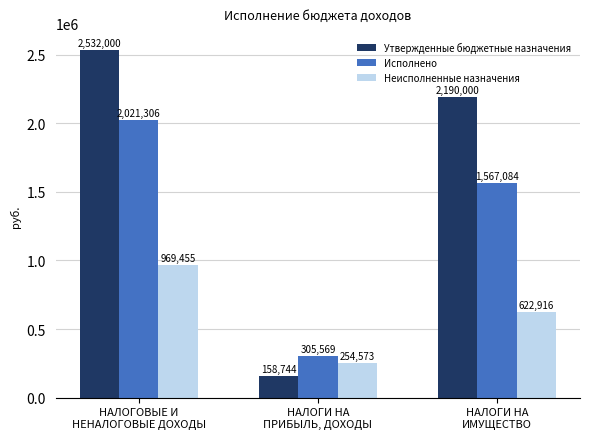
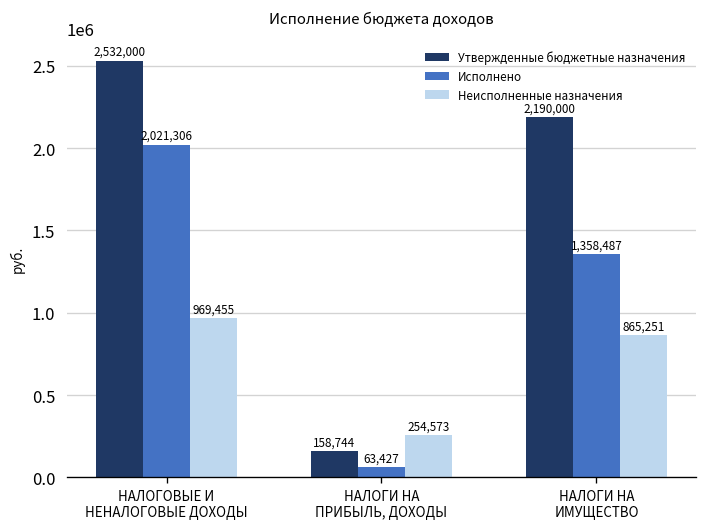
  {
    "Утвержденные бюджетные назначения": {
      "НАЛОГОВЫЕ И НЕНАЛОГОВЫЕ ДОХОДЫ": "2,532,000",
      "НАЛОГИ НА ПРИБЫЛЬ, ДОХОДЫ": "158,744",
      "НАЛОГИ НА ИМУЩЕСТВО": "2,190,000"
    },
    "Исполнено": {
      "НАЛОГОВЫЕ И НЕНАЛОГОВЫЕ ДОХОДЫ": "2,021,306",
-     "НАЛОГИ НА ПРИБЫЛЬ, ДОХОДЫ": "305,569",
-     "НАЛОГИ НА ИМУЩЕСТВО": "1,567,084"
+     "НАЛОГИ НА ПРИБЫЛЬ, ДОХОДЫ": "63,427",
+     "НАЛОГИ НА ИМУЩЕСТВО": "1,358,487"
    },
    "Неисполненные назначения": {
      "НАЛОГОВЫЕ И НЕНАЛОГОВЫЕ ДОХОДЫ": "969,455",
      "НАЛОГИ НА ПРИБЫЛЬ, ДОХОДЫ": "254,573",
-     "НАЛОГИ НА ИМУЩЕСТВО": "622,916"
+     "НАЛОГИ НА ИМУЩЕСТВО": "865,251"
    }
  }
